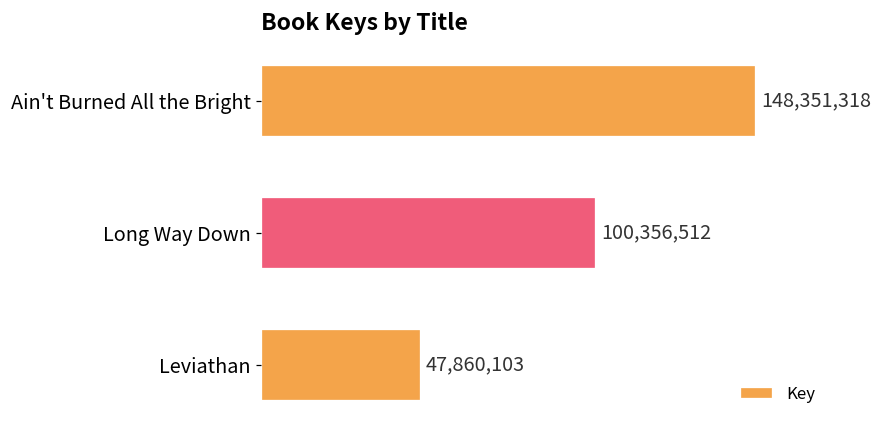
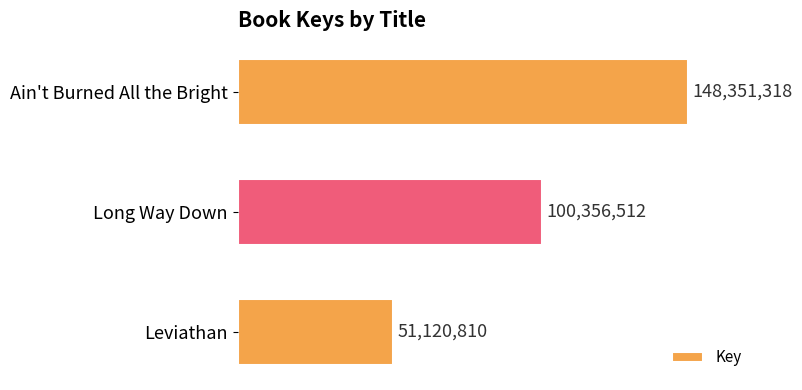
  {
    "Ain't Burned All the Bright": "148,351,318",
    "Long Way Down": "100,356,512",
-   "Leviathan": "47,860,103"
+   "Leviathan": "51,120,810"
  }
